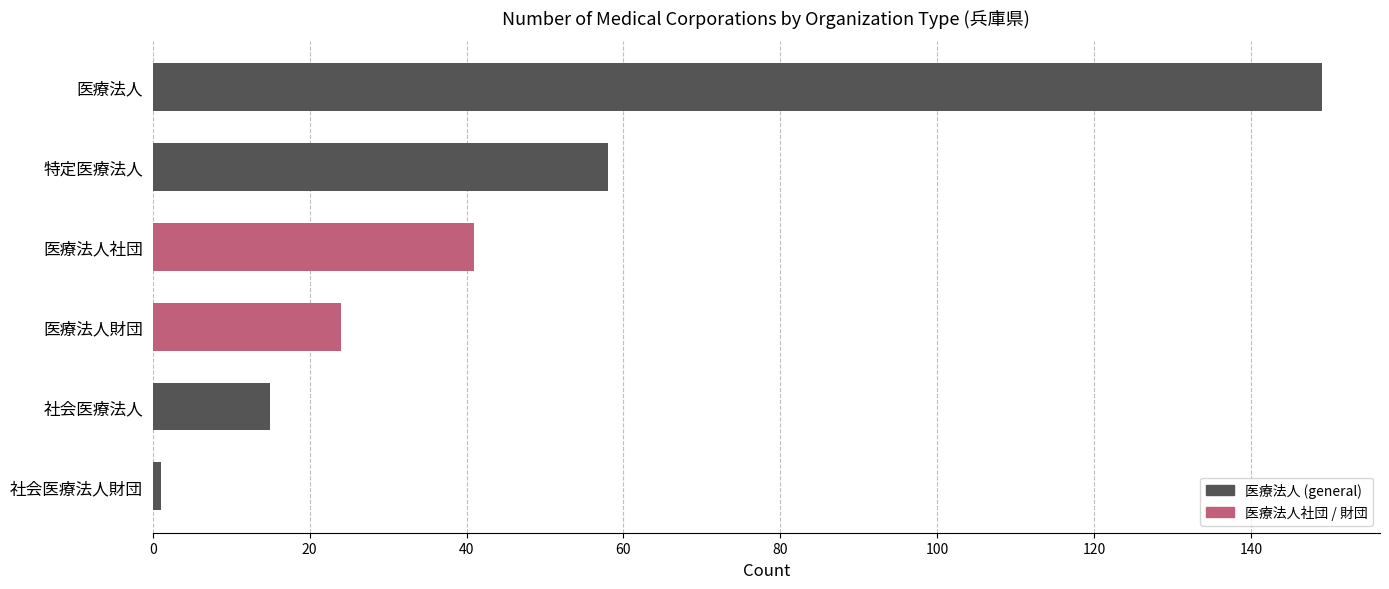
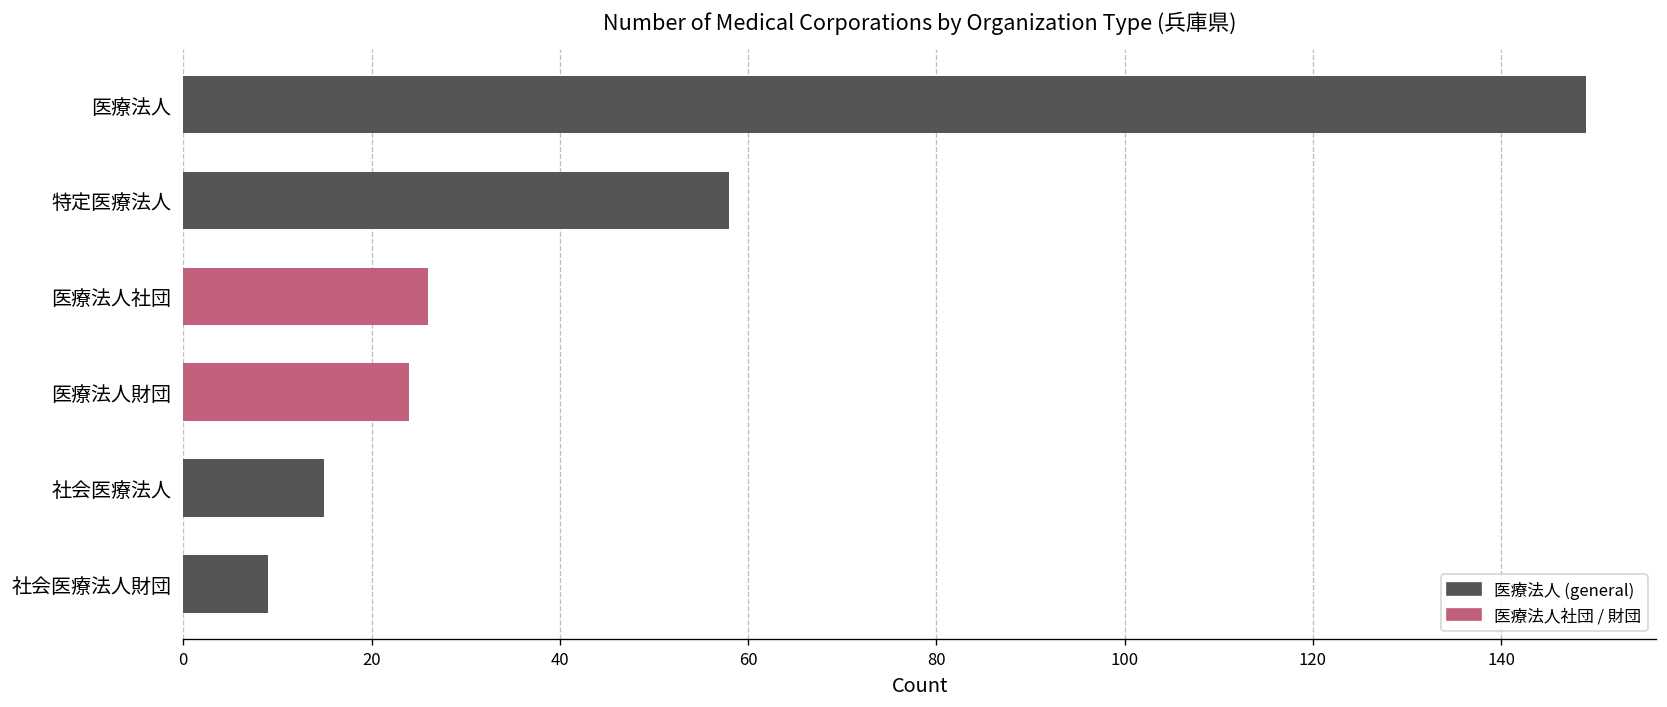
  {
    "医療法人": 149,
    "特定医療法人": 58,
-   "医療法人社団": 41,
+   "医療法人社団": 26,
    "医療法人財団": 24,
    "社会医療法人": 15,
-   "社会医療法人財団": 1
+   "社会医療法人財団": 9
  }
